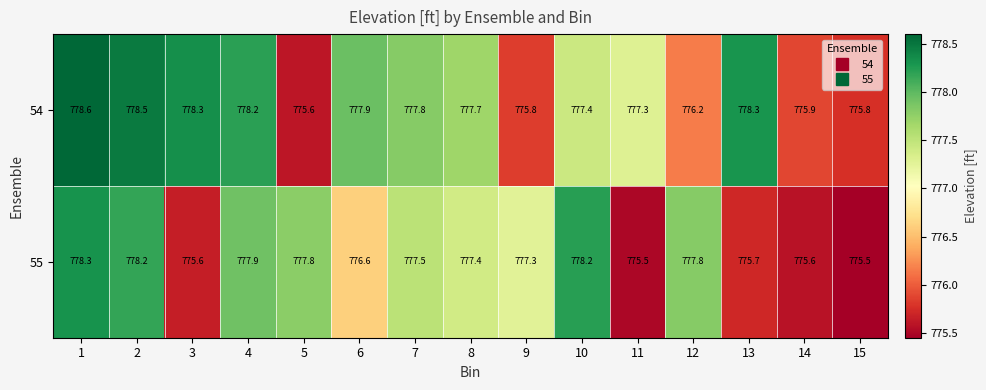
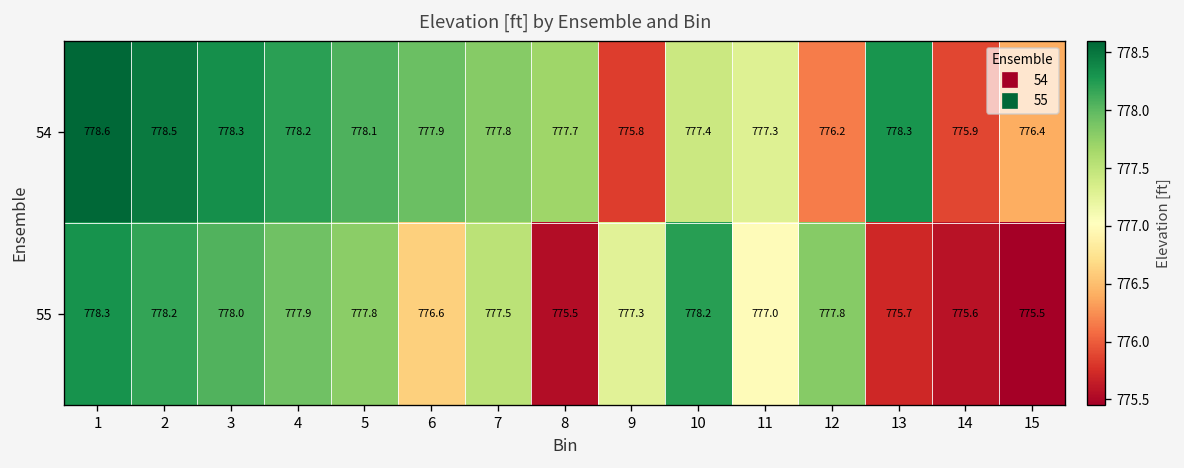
  {
    "54": {
      "1": 778.6,
      "2": 778.5,
      "3": 778.3,
      "4": 778.2,
-     "5": 775.6,
+     "5": 778.1,
      "6": 777.9,
      "7": 777.8,
      "8": 777.7,
      "9": 775.8,
      "10": 777.4,
      "11": 777.3,
      "12": 776.2,
      "13": 778.3,
      "14": 775.9,
-     "15": 775.8
+     "15": 776.4
    },
    "55": {
      "1": 778.3,
      "2": 778.2,
-     "3": 775.6,
+     "3": 778.0,
      "4": 777.9,
      "5": 777.8,
      "6": 776.6,
      "7": 777.5,
-     "8": 777.4,
+     "8": 775.5,
      "9": 777.3,
      "10": 778.2,
-     "11": 775.5,
+     "11": 777.0,
      "12": 777.8,
      "13": 775.7,
      "14": 775.6,
      "15": 775.5
    }
  }
